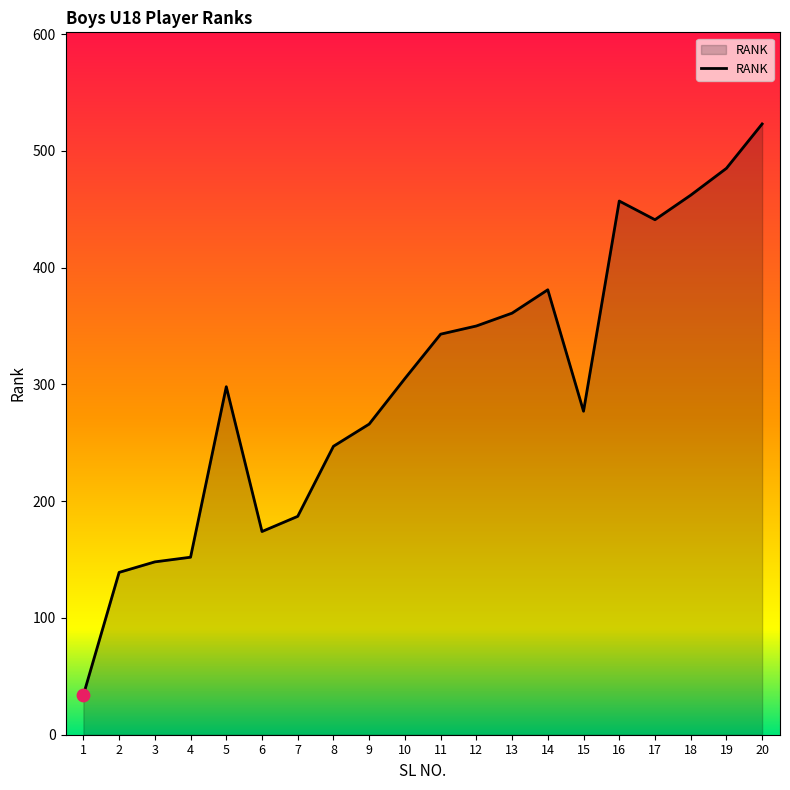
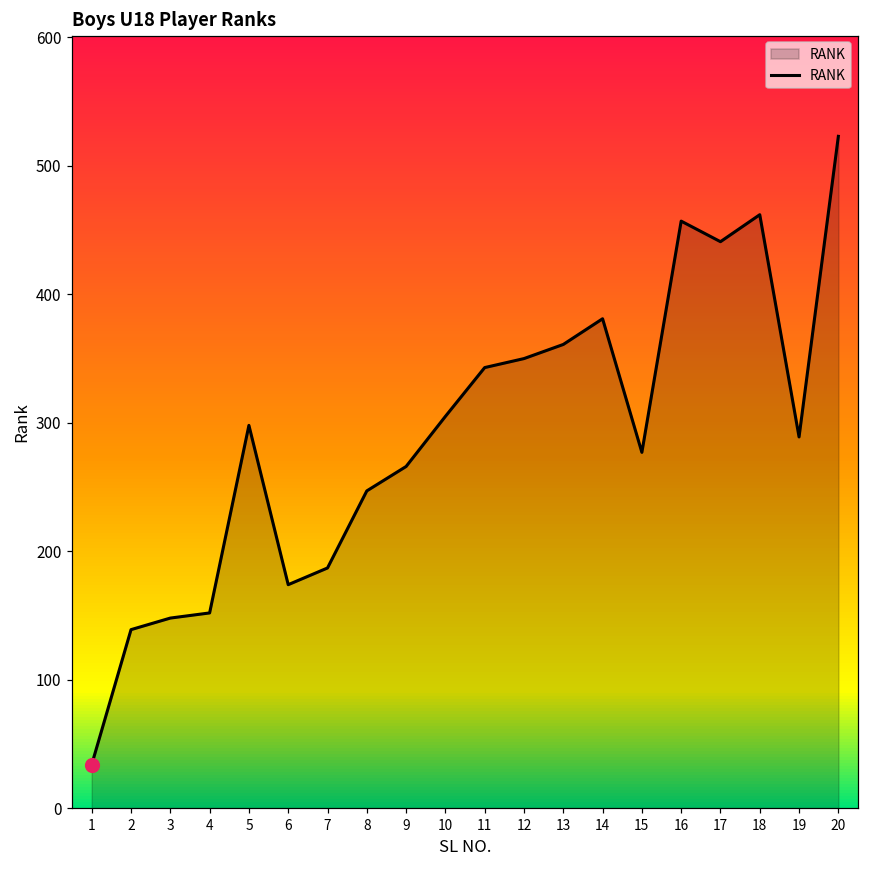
  {
    "RANK": {
      "2": 139,
      "3": 148,
      "4": 152,
      "5": 298,
      "6": 174,
      "7": 187,
      "8": 247,
      "9": 266,
      "10": 305,
      "11": 343,
      "12": 350,
      "13": 361,
      "14": 381,
      "15": 277,
      "16": 457,
      "17": 441,
      "18": 462,
-     "19": 485,
+     "19": 289,
      "20": 523
    }
  }
